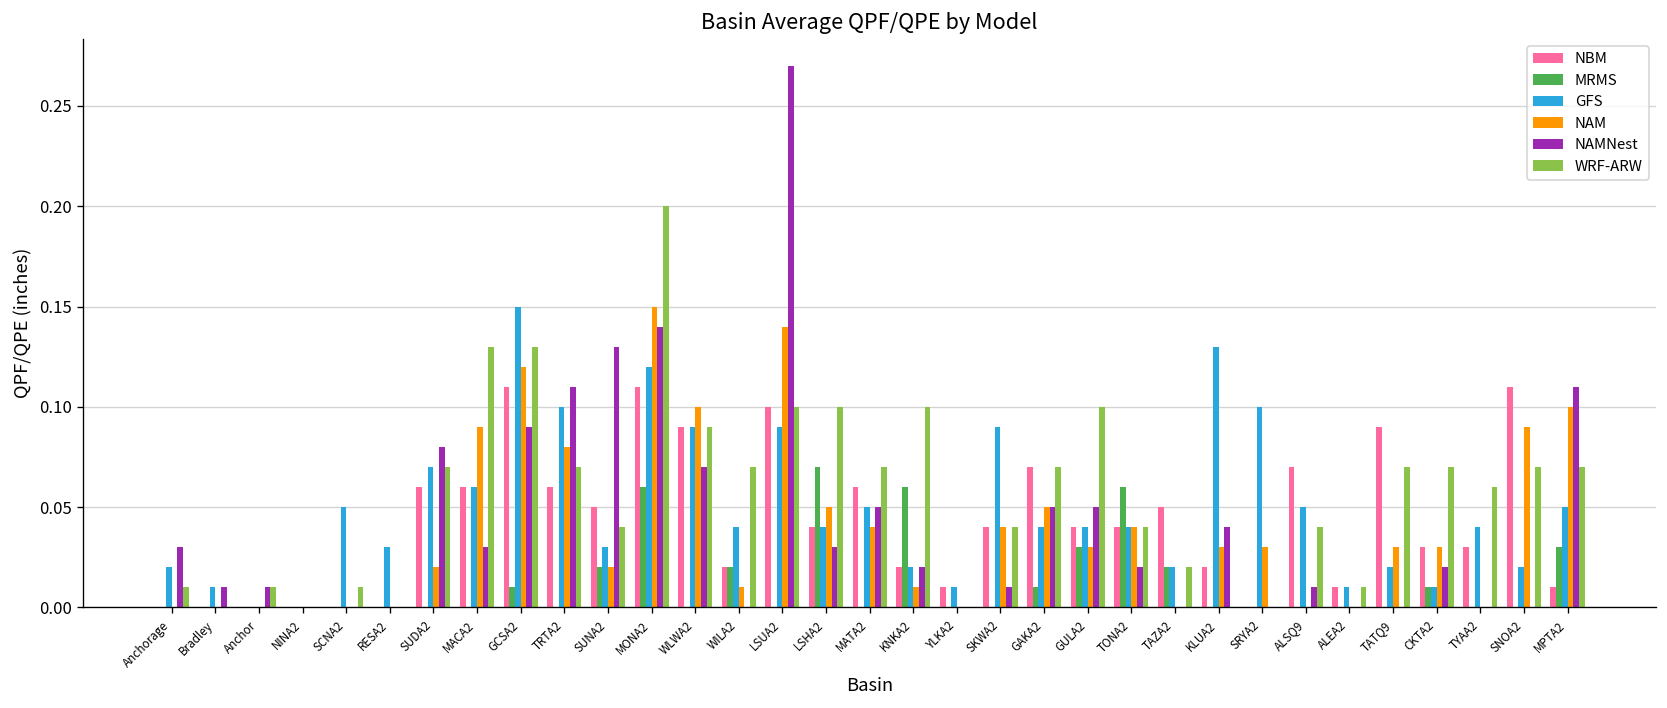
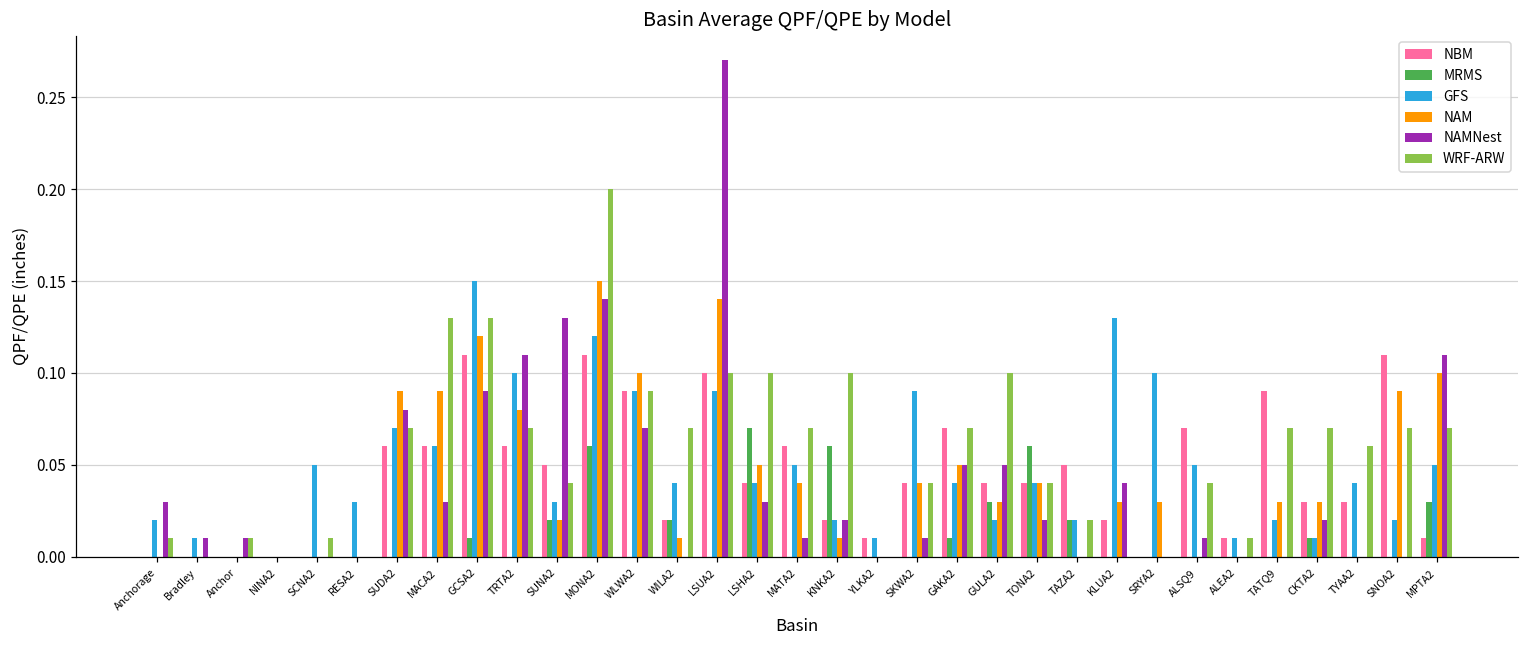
  {
    "NBM": {
      "Anchorage": 0.00,
      "Bradley": 0.00,
      "Anchor": 0.00,
      "NINA2": 0.00,
      "SCNA2": 0.00,
      "RESA2": 0.00,
      "SUDA2": 0.06,
      "MACA2": 0.06,
      "GCSA2": 0.11,
      "TRTA2": 0.06,
      "SUNA2": 0.05,
      "MONA2": 0.11,
      "WLWA2": 0.09,
      "WILA2": 0.02,
      "LSUA2": 0.10,
      "LSHA2": 0.04,
      "MATA2": 0.06,
      "KNKA2": 0.02,
      "YLKA2": 0.01,
      "SKWA2": 0.04,
      "GAKA2": 0.07,
      "GULA2": 0.04,
      "TONA2": 0.04,
      "TAZA2": 0.05,
      "KLUA2": 0.02,
      "SRYA2": 0.00,
      "ALSQ9": 0.07,
      "ALEA2": 0.01,
      "TATQ9": 0.09,
      "CKTA2": 0.03,
      "TYAA2": 0.03,
      "SNOA2": 0.11,
      "MPTA2": 0.01
    },
    "MRMS": {
      "Anchorage": 0.00,
      "Bradley": 0.00,
      "Anchor": 0.00,
      "NINA2": 0.00,
      "SCNA2": 0.00,
      "RESA2": 0.00,
      "SUDA2": 0.00,
      "MACA2": 0.00,
      "GCSA2": 0.01,
      "TRTA2": 0.00,
      "SUNA2": 0.02,
      "MONA2": 0.06,
      "WLWA2": 0.00,
      "WILA2": 0.02,
      "LSUA2": 0.00,
      "LSHA2": 0.07,
      "MATA2": 0.00,
      "KNKA2": 0.06,
      "YLKA2": 0.00,
      "SKWA2": 0.00,
      "GAKA2": 0.01,
      "GULA2": 0.03,
      "TONA2": 0.06,
      "TAZA2": 0.02,
      "KLUA2": 0.00,
      "SRYA2": 0.00,
      "ALSQ9": 0.00,
      "ALEA2": 0.00,
      "TATQ9": 0.00,
      "CKTA2": 0.01,
      "TYAA2": 0.00,
      "SNOA2": 0.00,
      "MPTA2": 0.03
    },
    "GFS": {
      "Anchorage": 0.02,
      "Bradley": 0.01,
      "Anchor": 0.00,
      "NINA2": 0.00,
      "SCNA2": 0.05,
      "RESA2": 0.03,
      "SUDA2": 0.07,
      "MACA2": 0.06,
      "GCSA2": 0.15,
      "TRTA2": 0.10,
      "SUNA2": 0.03,
      "MONA2": 0.12,
      "WLWA2": 0.09,
      "WILA2": 0.04,
      "LSUA2": 0.09,
      "LSHA2": 0.04,
      "MATA2": 0.05,
      "KNKA2": 0.02,
      "YLKA2": 0.01,
      "SKWA2": 0.09,
      "GAKA2": 0.04,
-     "GULA2": 0.04,
+     "GULA2": 0.02,
      "TONA2": 0.04,
      "TAZA2": 0.02,
      "KLUA2": 0.13,
      "SRYA2": 0.10,
      "ALSQ9": 0.05,
      "ALEA2": 0.01,
      "TATQ9": 0.02,
      "CKTA2": 0.01,
      "TYAA2": 0.04,
      "SNOA2": 0.02,
      "MPTA2": 0.05
    },
    "NAM": {
      "Anchorage": 0.00,
      "Bradley": 0.00,
      "Anchor": 0.00,
      "NINA2": 0.00,
      "SCNA2": 0.00,
      "RESA2": 0.00,
-     "SUDA2": 0.02,
+     "SUDA2": 0.09,
      "MACA2": 0.09,
      "GCSA2": 0.12,
      "TRTA2": 0.08,
      "SUNA2": 0.02,
      "MONA2": 0.15,
      "WLWA2": 0.10,
      "WILA2": 0.01,
      "LSUA2": 0.14,
      "LSHA2": 0.05,
      "MATA2": 0.04,
      "KNKA2": 0.01,
      "YLKA2": 0.00,
      "SKWA2": 0.04,
      "GAKA2": 0.05,
      "GULA2": 0.03,
      "TONA2": 0.04,
      "TAZA2": 0.00,
      "KLUA2": 0.03,
      "SRYA2": 0.03,
      "ALSQ9": 0.00,
      "ALEA2": 0.00,
      "TATQ9": 0.03,
      "CKTA2": 0.03,
      "TYAA2": 0.00,
      "SNOA2": 0.09,
      "MPTA2": 0.10
    },
    "NAMNest": {
      "Anchorage": 0.03,
      "Bradley": 0.01,
      "Anchor": 0.01,
      "NINA2": 0.00,
      "SCNA2": 0.00,
      "RESA2": 0.00,
      "SUDA2": 0.08,
      "MACA2": 0.03,
      "GCSA2": 0.09,
      "TRTA2": 0.11,
      "SUNA2": 0.13,
      "MONA2": 0.14,
      "WLWA2": 0.07,
      "WILA2": 0.00,
      "LSUA2": 0.27,
      "LSHA2": 0.03,
-     "MATA2": 0.05,
+     "MATA2": 0.01,
      "KNKA2": 0.02,
      "YLKA2": 0.00,
      "SKWA2": 0.01,
      "GAKA2": 0.05,
      "GULA2": 0.05,
      "TONA2": 0.02,
      "TAZA2": 0.00,
      "KLUA2": 0.04,
      "SRYA2": 0.00,
      "ALSQ9": 0.01,
      "ALEA2": 0.00,
      "TATQ9": 0.00,
      "CKTA2": 0.02,
      "TYAA2": 0.00,
      "SNOA2": 0.00,
      "MPTA2": 0.11
    },
    "WRF-ARW": {
      "Anchorage": 0.01,
      "Bradley": 0.00,
      "Anchor": 0.01,
      "NINA2": 0.00,
      "SCNA2": 0.01,
      "RESA2": 0.00,
      "SUDA2": 0.07,
      "MACA2": 0.13,
      "GCSA2": 0.13,
      "TRTA2": 0.07,
      "SUNA2": 0.04,
      "MONA2": 0.20,
      "WLWA2": 0.09,
      "WILA2": 0.07,
      "LSUA2": 0.10,
      "LSHA2": 0.10,
      "MATA2": 0.07,
      "KNKA2": 0.10,
      "YLKA2": 0.00,
      "SKWA2": 0.04,
      "GAKA2": 0.07,
      "GULA2": 0.10,
      "TONA2": 0.04,
      "TAZA2": 0.02,
      "KLUA2": 0.00,
      "SRYA2": 0.00,
      "ALSQ9": 0.04,
      "ALEA2": 0.01,
      "TATQ9": 0.07,
      "CKTA2": 0.07,
      "TYAA2": 0.06,
      "SNOA2": 0.07,
      "MPTA2": 0.07
    }
  }
